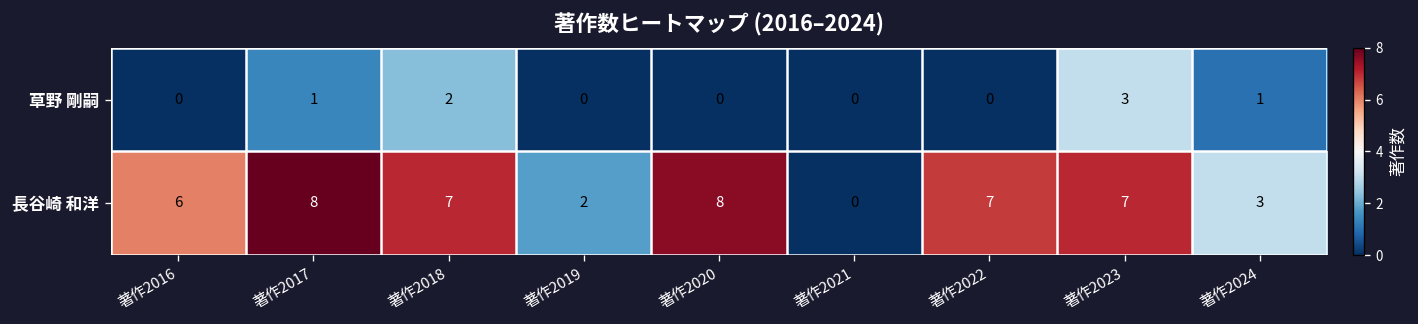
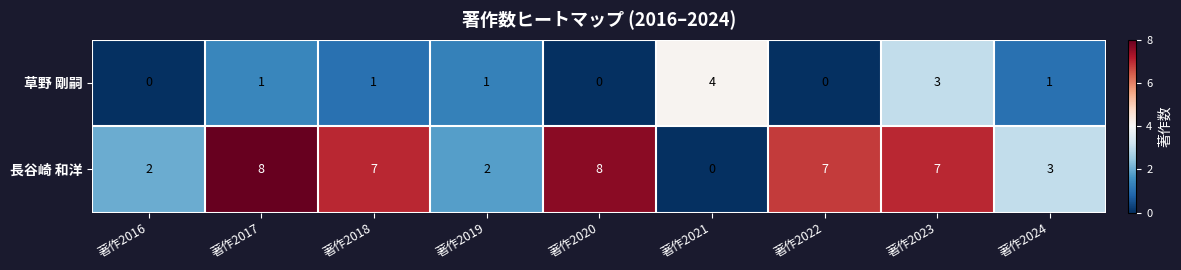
  {
    "草野 剛嗣": {
      "著作2016": 0,
      "著作2017": 1,
-     "著作2018": 2,
-     "著作2019": 0,
+     "著作2018": 1,
+     "著作2019": 1,
      "著作2020": 0,
-     "著作2021": 0,
+     "著作2021": 4,
      "著作2022": 0,
      "著作2023": 3,
      "著作2024": 1
    },
    "長谷崎 和洋": {
-     "著作2016": 6,
+     "著作2016": 2,
      "著作2017": 8,
      "著作2018": 7,
      "著作2019": 2,
      "著作2020": 8,
      "著作2021": 0,
      "著作2022": 7,
      "著作2023": 7,
      "著作2024": 3
    }
  }
